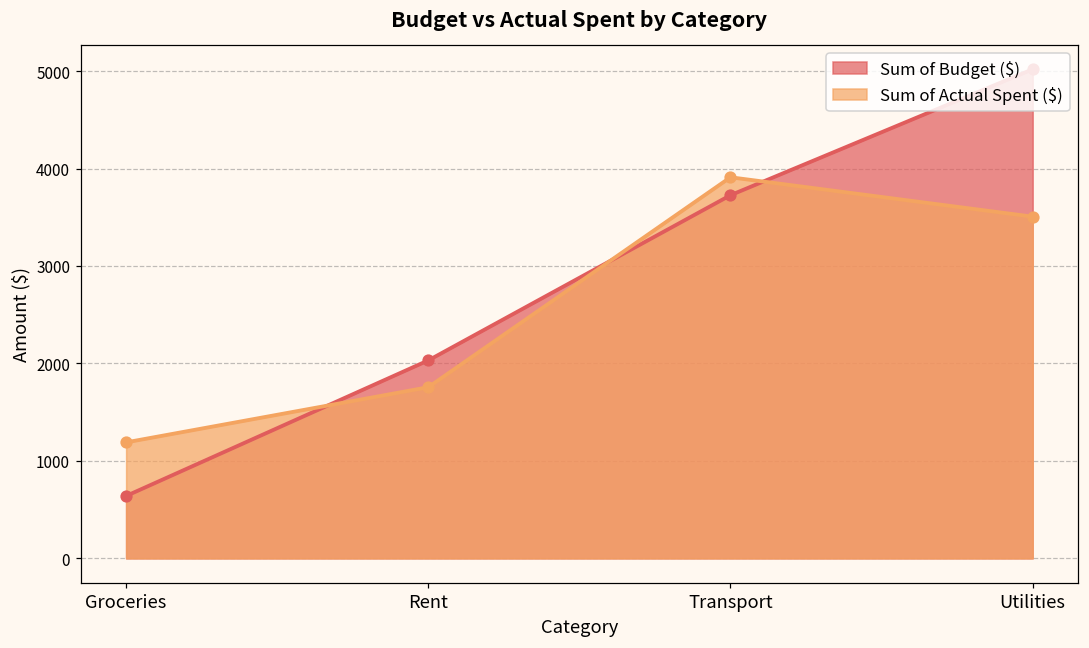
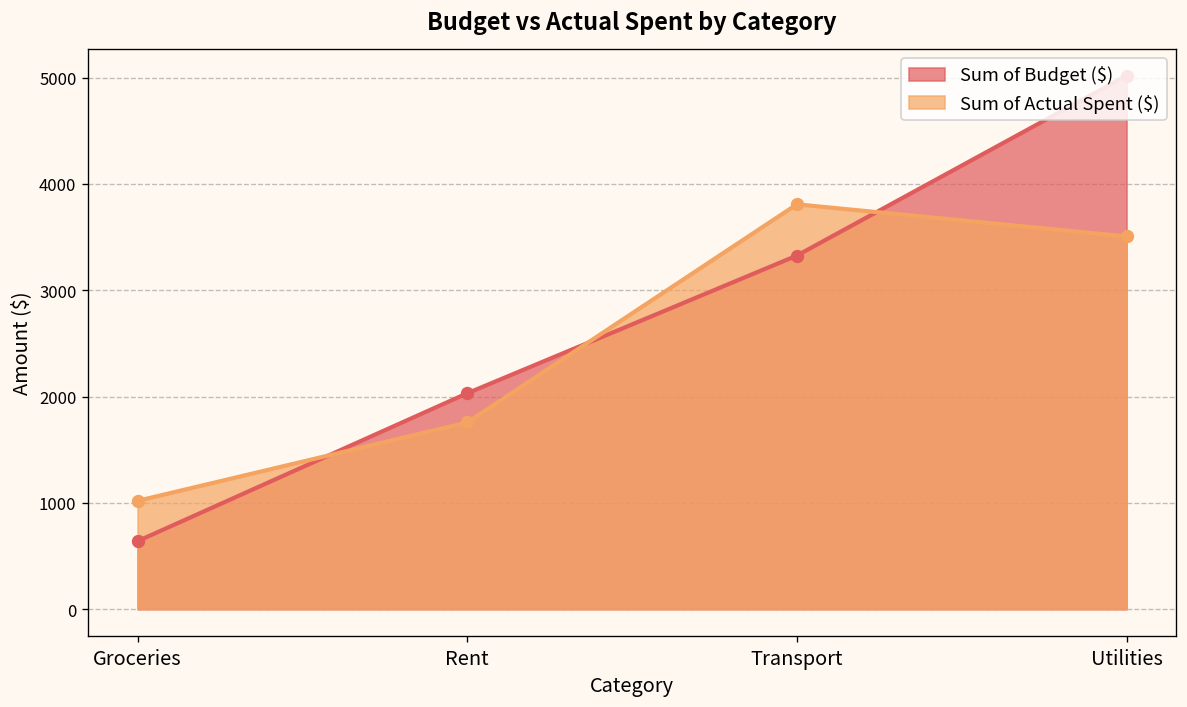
  {
    "Sum of Budget ($)": {
      "Groceries": 600,
      "Rent": 2000,
-     "Transport": 3700
+     "Transport": 3300
    },
    "Sum of Actual Spent ($)": {
-     "Groceries": 1200,
+     "Groceries": 1000,
      "Rent": 1800,
-     "Transport": 3900,
+     "Transport": 3800,
      "Utilities": 3500
    }
  }
